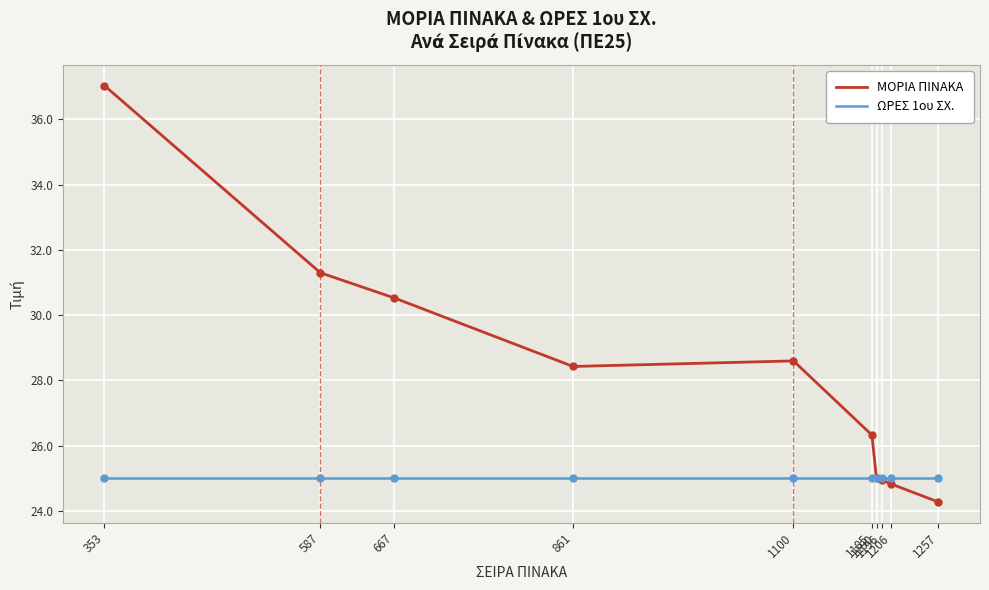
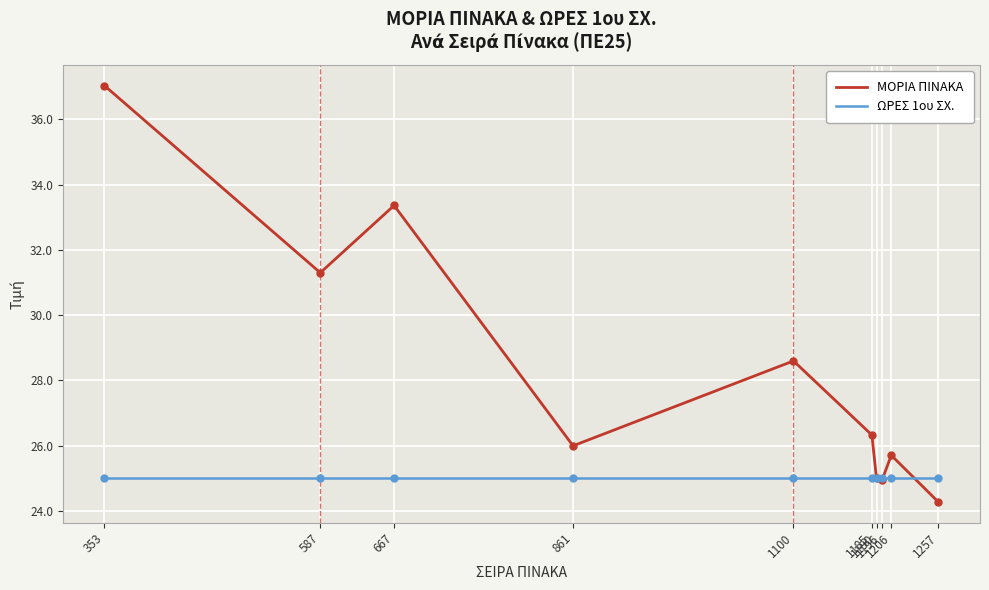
  {
    "ΜΟΡΙΑ ΠΙΝΑΚΑ": {
      "353": 37.0,
      "587": 31.3,
-     "667": 30.5,
-     "861": 28.4,
+     "667": 33.4,
+     "861": 26.0,
      "1100": 28.6,
      "1185": 26.3,
-     "1206": 24.8,
+     "1206": 25.7,
      "1257": 24.3
    },
    "ΩΡΕΣ 1ου ΣΧ.": {
      "353": 25.0,
      "587": 25.0,
      "667": 25.0,
      "861": 25.0,
      "1100": 25.0,
      "1185": 25.0,
      "1206": 25.0,
      "1257": 25.0
    }
  }
